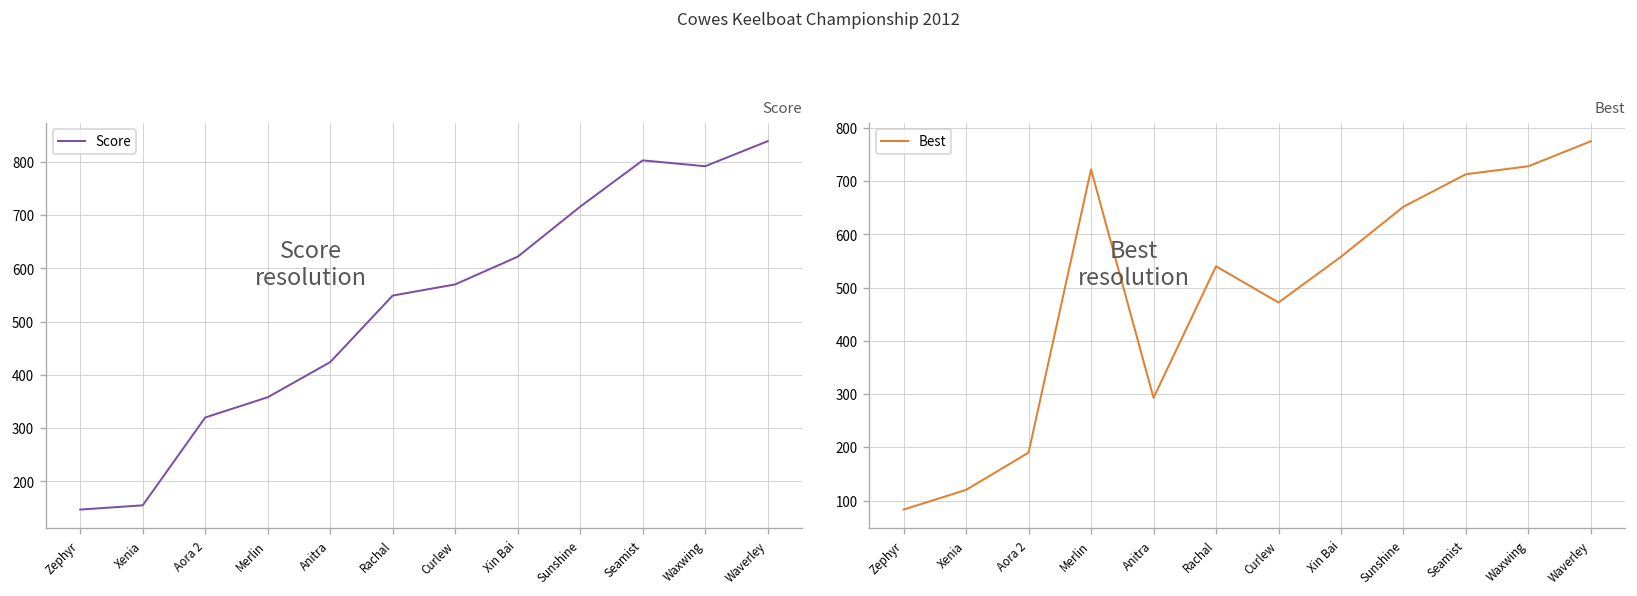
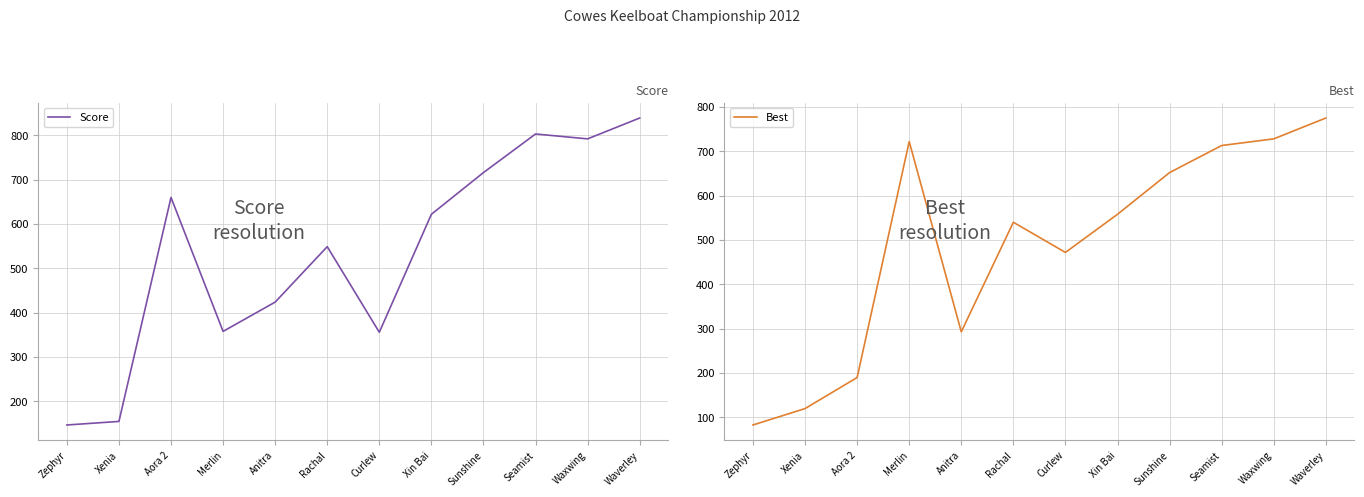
  {
    "Score": {
      "Zephyr": 150,
      "Xenia": 160,
-     "Aora 2": 320,
+     "Aora 2": 660,
      "Merlin": 360,
      "Anitra": 420,
      "Rachal": 550,
-     "Curlew": 570,
+     "Curlew": 360,
      "Xin Bai": 620,
      "Sunshine": 720,
      "Seamist": 800,
      "Waxwing": 790,
      "Waverley": 840
    },
    "Best": {
      "Zephyr": 80,
      "Xenia": 120,
      "Aora 2": 190,
      "Merlin": 720,
      "Anitra": 290,
      "Rachal": 540,
      "Curlew": 470,
      "Xin Bai": 560,
      "Sunshine": 650,
      "Seamist": 710,
      "Waxwing": 730,
      "Waverley": 780
    }
  }
